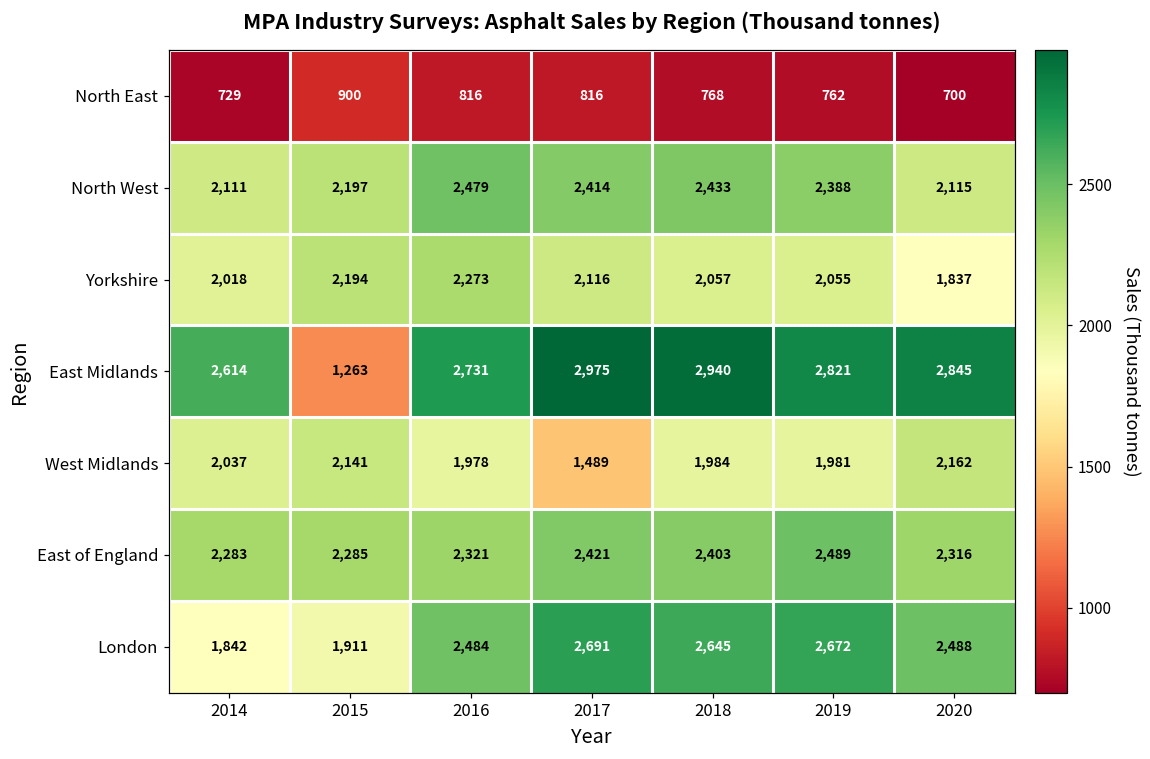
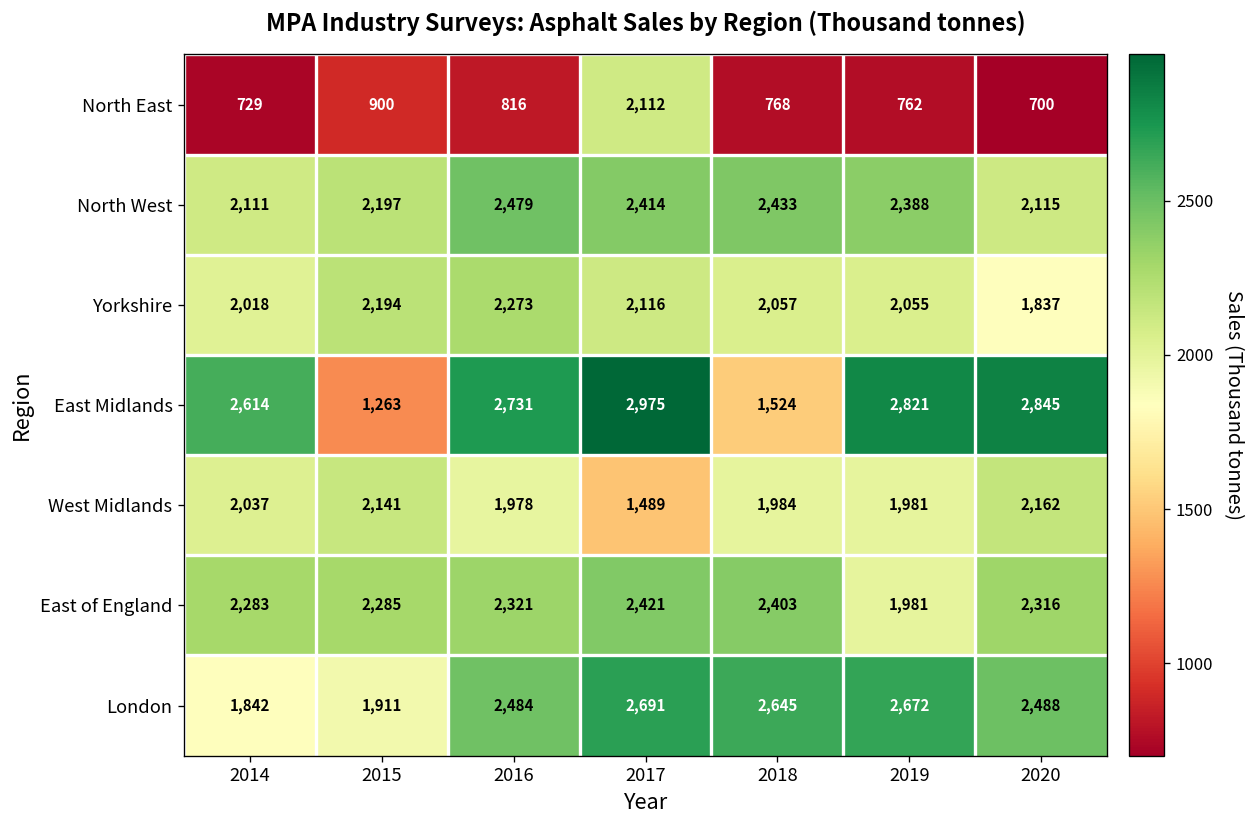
  {
    "North East": {
      "2014": "729",
      "2015": "900",
      "2016": "816",
-     "2017": "816",
+     "2017": "2,112",
      "2018": "768",
      "2019": "762",
      "2020": "700"
    },
    "North West": {
      "2014": "2,111",
      "2015": "2,197",
      "2016": "2,479",
      "2017": "2,414",
      "2018": "2,433",
      "2019": "2,388",
      "2020": "2,115"
    },
    "Yorkshire": {
      "2014": "2,018",
      "2015": "2,194",
      "2016": "2,273",
      "2017": "2,116",
      "2018": "2,057",
      "2019": "2,055",
      "2020": "1,837"
    },
    "East Midlands": {
      "2014": "2,614",
      "2015": "1,263",
      "2016": "2,731",
      "2017": "2,975",
-     "2018": "2,940",
+     "2018": "1,524",
      "2019": "2,821",
      "2020": "2,845"
    },
    "West Midlands": {
      "2014": "2,037",
      "2015": "2,141",
      "2016": "1,978",
      "2017": "1,489",
      "2018": "1,984",
      "2019": "1,981",
      "2020": "2,162"
    },
    "East of England": {
      "2014": "2,283",
      "2015": "2,285",
      "2016": "2,321",
      "2017": "2,421",
      "2018": "2,403",
-     "2019": "2,489",
+     "2019": "1,981",
      "2020": "2,316"
    },
    "London": {
      "2014": "1,842",
      "2015": "1,911",
      "2016": "2,484",
      "2017": "2,691",
      "2018": "2,645",
      "2019": "2,672",
      "2020": "2,488"
    }
  }
